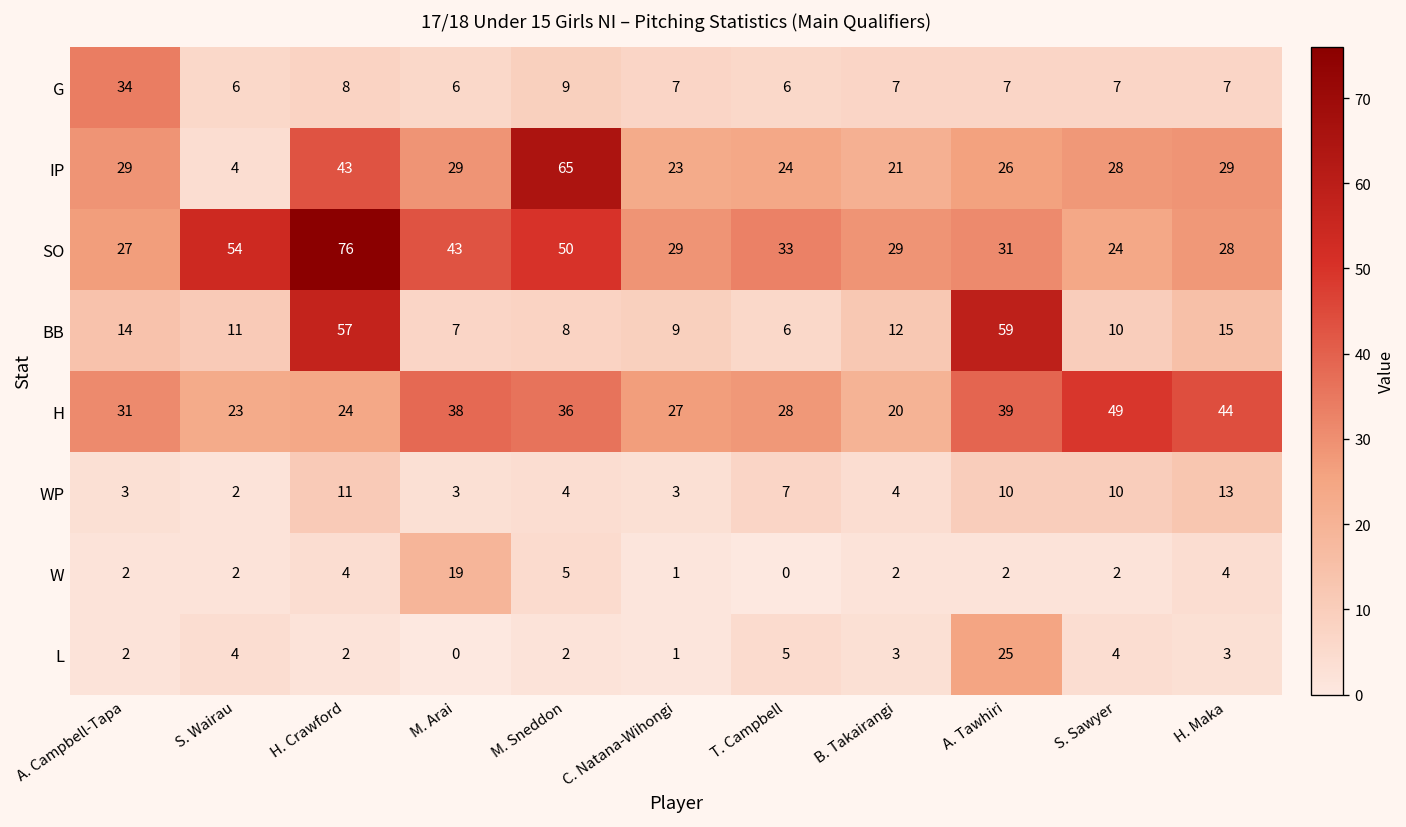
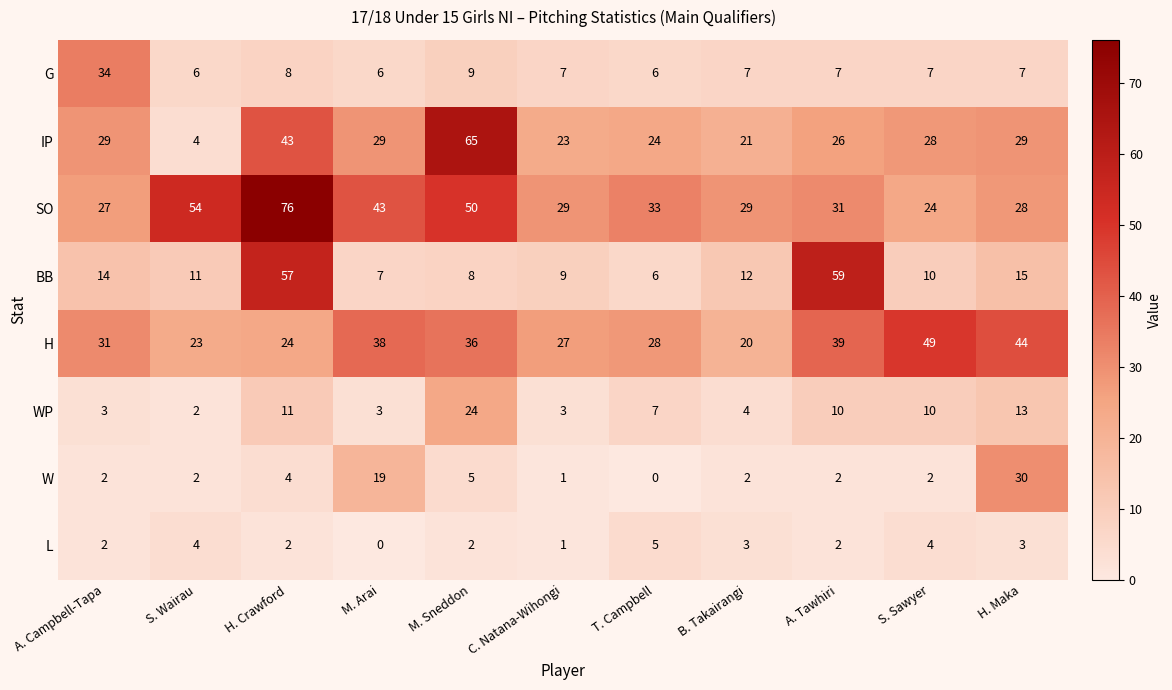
  {
    "G": {
      "A. Campbell-Tapa": 34,
      "S. Wairau": 6,
      "H. Crawford": 8,
      "M. Arai": 6,
      "M. Sneddon": 9,
      "C. Natana-Wihongi": 7,
      "T. Campbell": 6,
      "B. Takairangi": 7,
      "A. Tawhiri": 7,
      "S. Sawyer": 7,
      "H. Maka": 7
    },
    "IP": {
      "A. Campbell-Tapa": 29,
      "S. Wairau": 4,
      "H. Crawford": 43,
      "M. Arai": 29,
      "M. Sneddon": 65,
      "C. Natana-Wihongi": 23,
      "T. Campbell": 24,
      "B. Takairangi": 21,
      "A. Tawhiri": 26,
      "S. Sawyer": 28,
      "H. Maka": 29
    },
    "SO": {
      "A. Campbell-Tapa": 27,
      "S. Wairau": 54,
      "H. Crawford": 76,
      "M. Arai": 43,
      "M. Sneddon": 50,
      "C. Natana-Wihongi": 29,
      "T. Campbell": 33,
      "B. Takairangi": 29,
      "A. Tawhiri": 31,
      "S. Sawyer": 24,
      "H. Maka": 28
    },
    "BB": {
      "A. Campbell-Tapa": 14,
      "S. Wairau": 11,
      "H. Crawford": 57,
      "M. Arai": 7,
      "M. Sneddon": 8,
      "C. Natana-Wihongi": 9,
      "T. Campbell": 6,
      "B. Takairangi": 12,
      "A. Tawhiri": 59,
      "S. Sawyer": 10,
      "H. Maka": 15
    },
    "H": {
      "A. Campbell-Tapa": 31,
      "S. Wairau": 23,
      "H. Crawford": 24,
      "M. Arai": 38,
      "M. Sneddon": 36,
      "C. Natana-Wihongi": 27,
      "T. Campbell": 28,
      "B. Takairangi": 20,
      "A. Tawhiri": 39,
      "S. Sawyer": 49,
      "H. Maka": 44
    },
    "WP": {
      "A. Campbell-Tapa": 3,
      "S. Wairau": 2,
      "H. Crawford": 11,
      "M. Arai": 3,
-     "M. Sneddon": 4,
+     "M. Sneddon": 24,
      "C. Natana-Wihongi": 3,
      "T. Campbell": 7,
      "B. Takairangi": 4,
      "A. Tawhiri": 10,
      "S. Sawyer": 10,
      "H. Maka": 13
    },
    "W": {
      "A. Campbell-Tapa": 2,
      "S. Wairau": 2,
      "H. Crawford": 4,
      "M. Arai": 19,
      "M. Sneddon": 5,
      "C. Natana-Wihongi": 1,
      "T. Campbell": 0,
      "B. Takairangi": 2,
      "A. Tawhiri": 2,
      "S. Sawyer": 2,
-     "H. Maka": 4
+     "H. Maka": 30
    },
    "L": {
      "A. Campbell-Tapa": 2,
      "S. Wairau": 4,
      "H. Crawford": 2,
      "M. Arai": 0,
      "M. Sneddon": 2,
      "C. Natana-Wihongi": 1,
      "T. Campbell": 5,
      "B. Takairangi": 3,
-     "A. Tawhiri": 25,
+     "A. Tawhiri": 2,
      "S. Sawyer": 4,
      "H. Maka": 3
    }
  }
